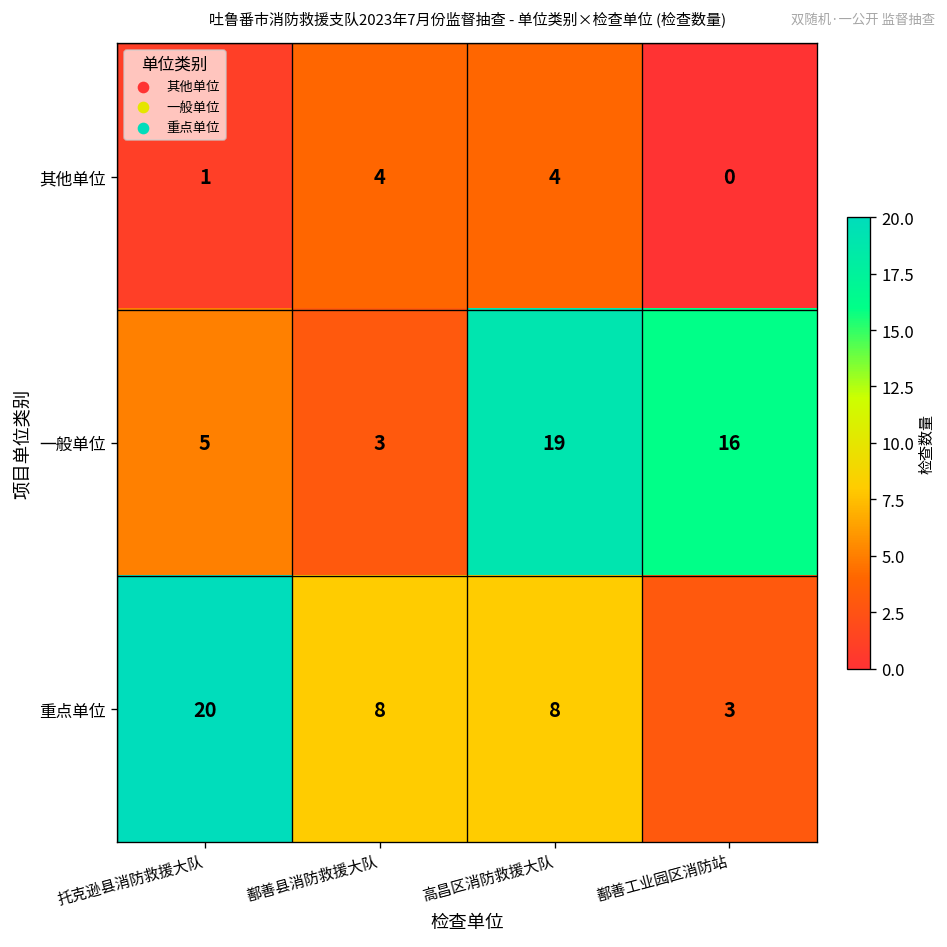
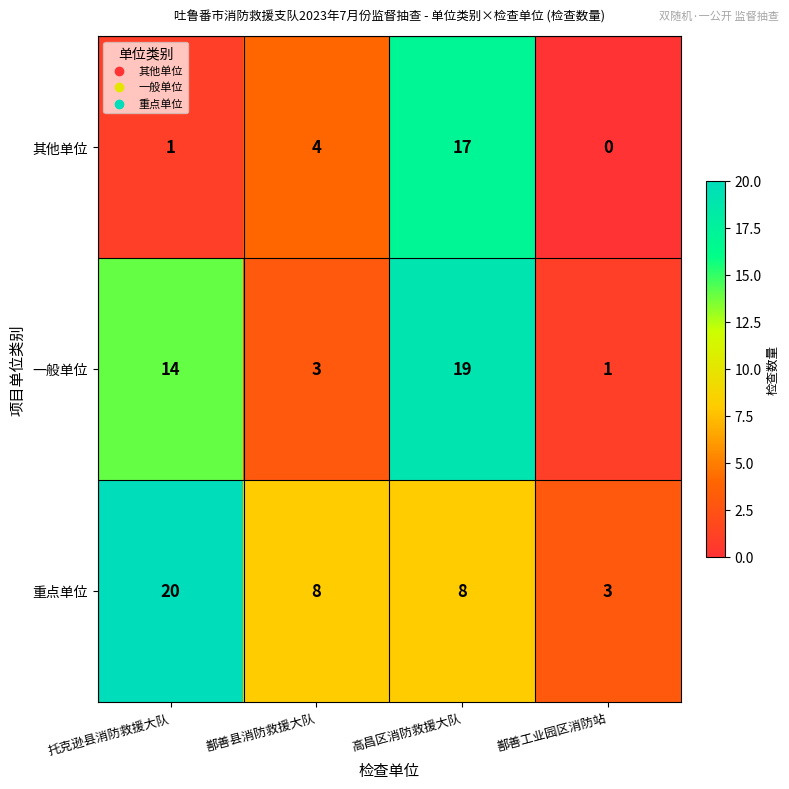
  {
    "其他单位": {
      "托克逊县消防救援大队": 1,
      "鄯善县消防救援大队": 4,
-     "高昌区消防救援大队": 4,
+     "高昌区消防救援大队": 17,
      "鄯善工业园区消防站": 0
    },
    "一般单位": {
-     "托克逊县消防救援大队": 5,
+     "托克逊县消防救援大队": 14,
      "鄯善县消防救援大队": 3,
      "高昌区消防救援大队": 19,
-     "鄯善工业园区消防站": 16
+     "鄯善工业园区消防站": 1
    },
    "重点单位": {
      "托克逊县消防救援大队": 20,
      "鄯善县消防救援大队": 8,
      "高昌区消防救援大队": 8,
      "鄯善工业园区消防站": 3
    }
  }
